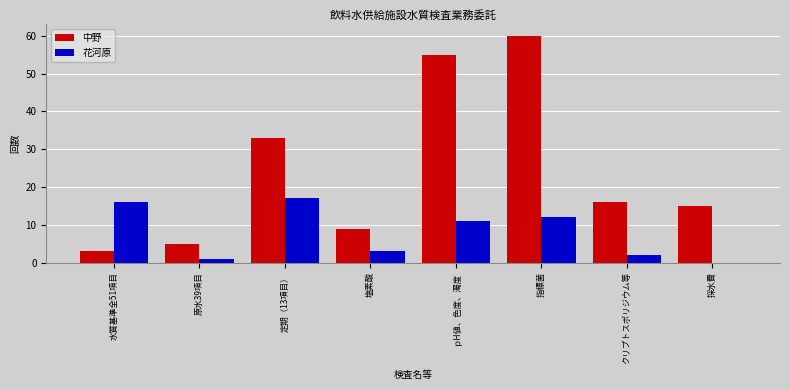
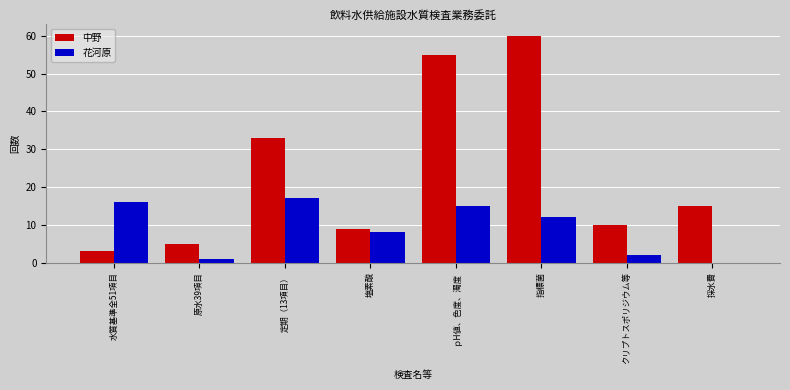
  {
    "中野": {
      "水質基準全51項目": 3,
      "原水39項目": 5,
      "定期（13項目）": 33,
      "塩素酸": 9,
      "ｐH値、色度、濁度": 55,
      "指標菌": 60,
-     "クリプトスポリジウム等": 16,
+     "クリプトスポリジウム等": 10,
      "採水費": 15
    },
    "花河原": {
      "水質基準全51項目": 16,
      "原水39項目": 1,
      "定期（13項目）": 17,
-     "塩素酸": 3,
-     "ｐH値、色度、濁度": 11,
+     "塩素酸": 8,
+     "ｐH値、色度、濁度": 15,
      "指標菌": 12,
      "クリプトスポリジウム等": 2,
      "採水費": 0
    }
  }
